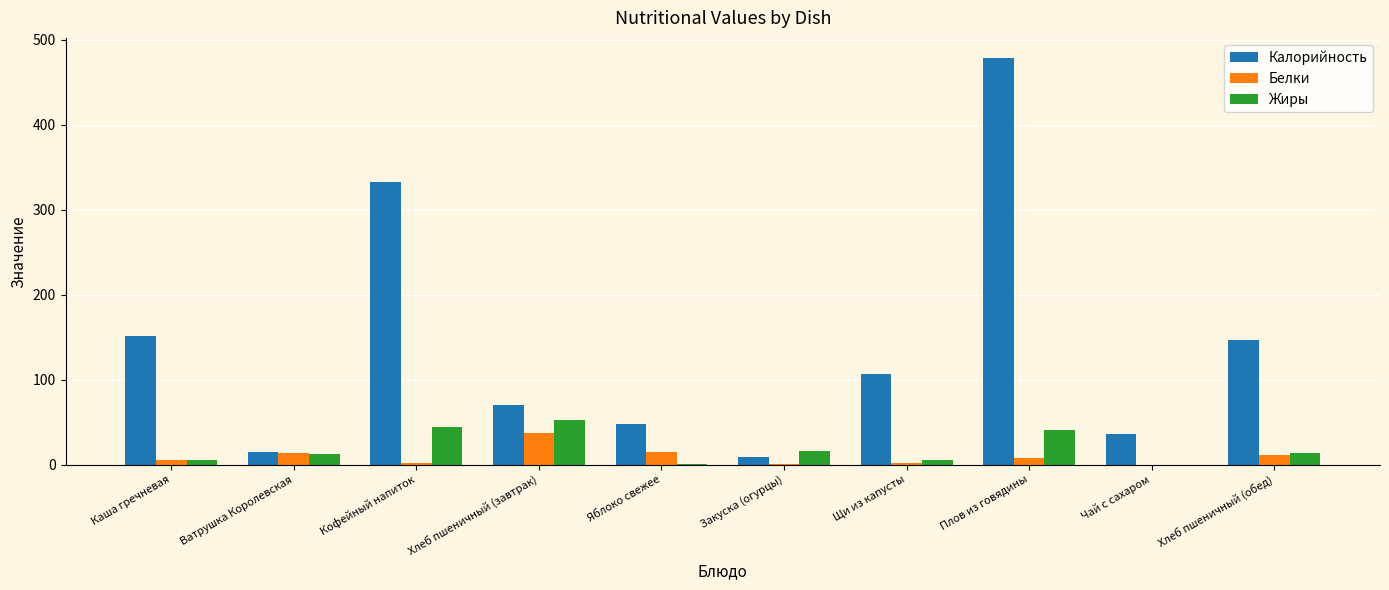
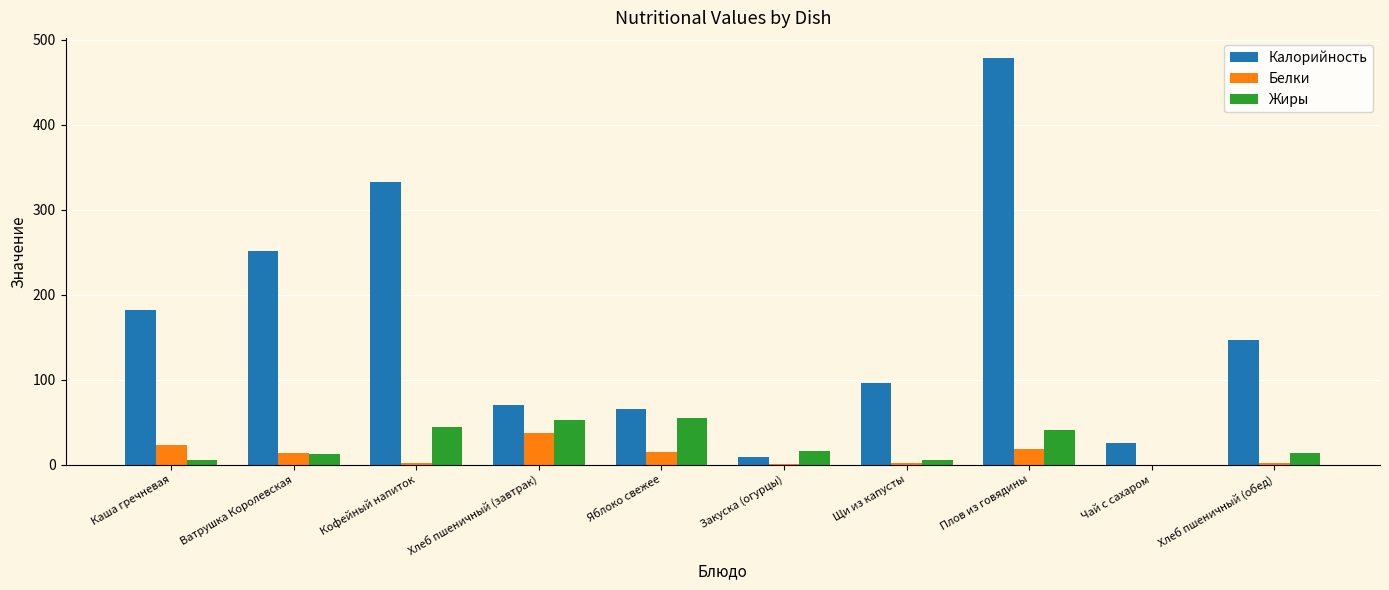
  {
    "Калорийность": {
-     "Каша гречневая": 150,
-     "Ватрушка Королевская": 10,
+     "Каша гречневая": 180,
+     "Ватрушка Королевская": 250,
      "Кофейный напиток": 330,
      "Хлеб пшеничный (завтрак)": 70,
-     "Яблоко свежее": 50,
+     "Яблоко свежее": 70,
      "Закуска (огурцы)": 10,
-     "Щи из капусты": 110,
+     "Щи из капусты": 100,
      "Плов из говядины": 480,
-     "Чай с сахаром": 40,
+     "Чай с сахаром": 30,
      "Хлеб пшеничный (обед)": 150
    },
    "Белки": {
-     "Каша гречневая": 10,
+     "Каша гречневая": 20,
      "Ватрушка Королевская": 10,
      "Хлеб пшеничный (завтрак)": 40,
      "Яблоко свежее": 20,
-     "Плов из говядины": 10,
+     "Плов из говядины": 20,
      "Чай с сахаром": 0,
-     "Хлеб пшеничный (обед)": 10
+     "Хлеб пшеничный (обед)": 0
    },
    "Жиры": {
      "Каша гречневая": 10,
      "Ватрушка Королевская": 10,
      "Кофейный напиток": 40,
      "Хлеб пшеничный (завтрак)": 50,
-     "Яблоко свежее": 0,
+     "Яблоко свежее": 50,
      "Закуска (огурцы)": 20,
      "Щи из капусты": 10,
      "Плов из говядины": 40,
      "Чай с сахаром": 0,
      "Хлеб пшеничный (обед)": 10
    }
  }
